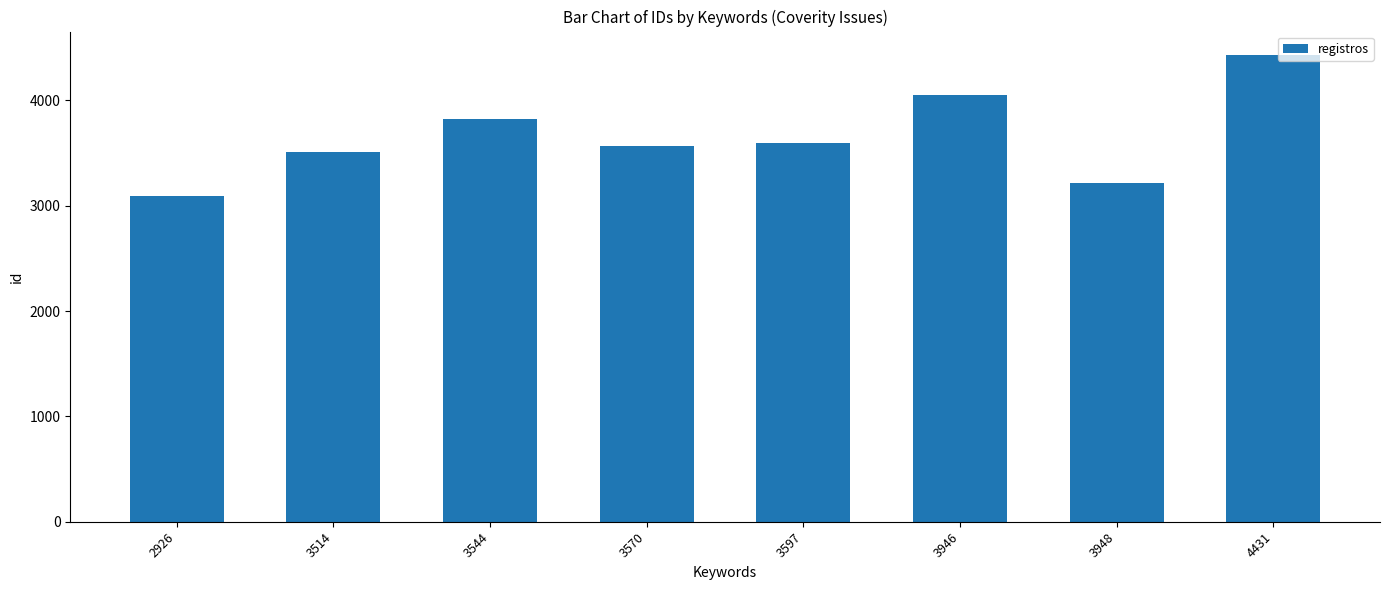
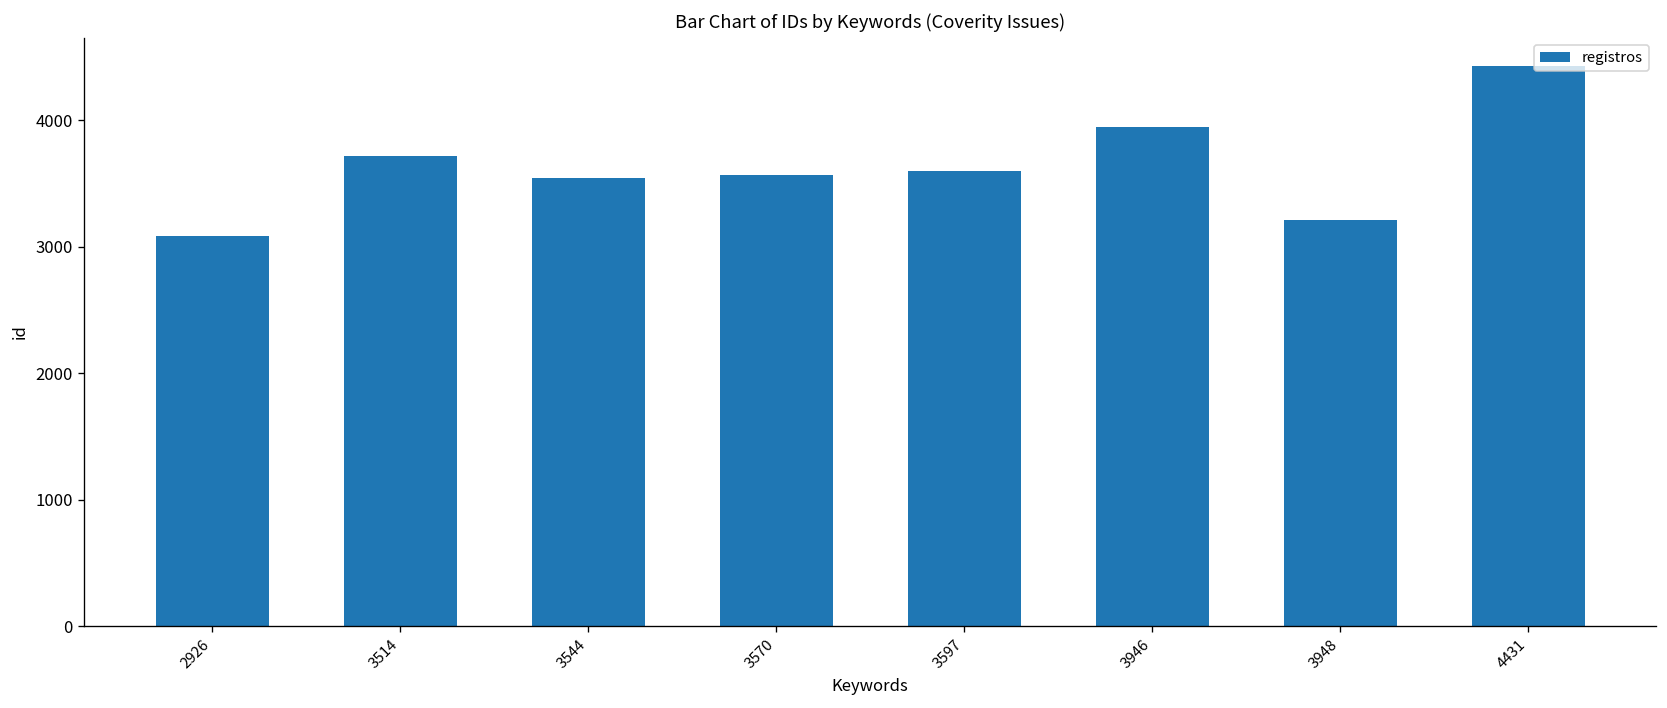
  {
    "2926": 3090,
-   "3514": 3510,
-   "3544": 3830,
+   "3514": 3720,
+   "3544": 3540,
    "3570": 3570,
    "3597": 3600,
-   "3946": 4050,
+   "3946": 3950,
    "3948": 3210,
    "4431": 4430
  }
